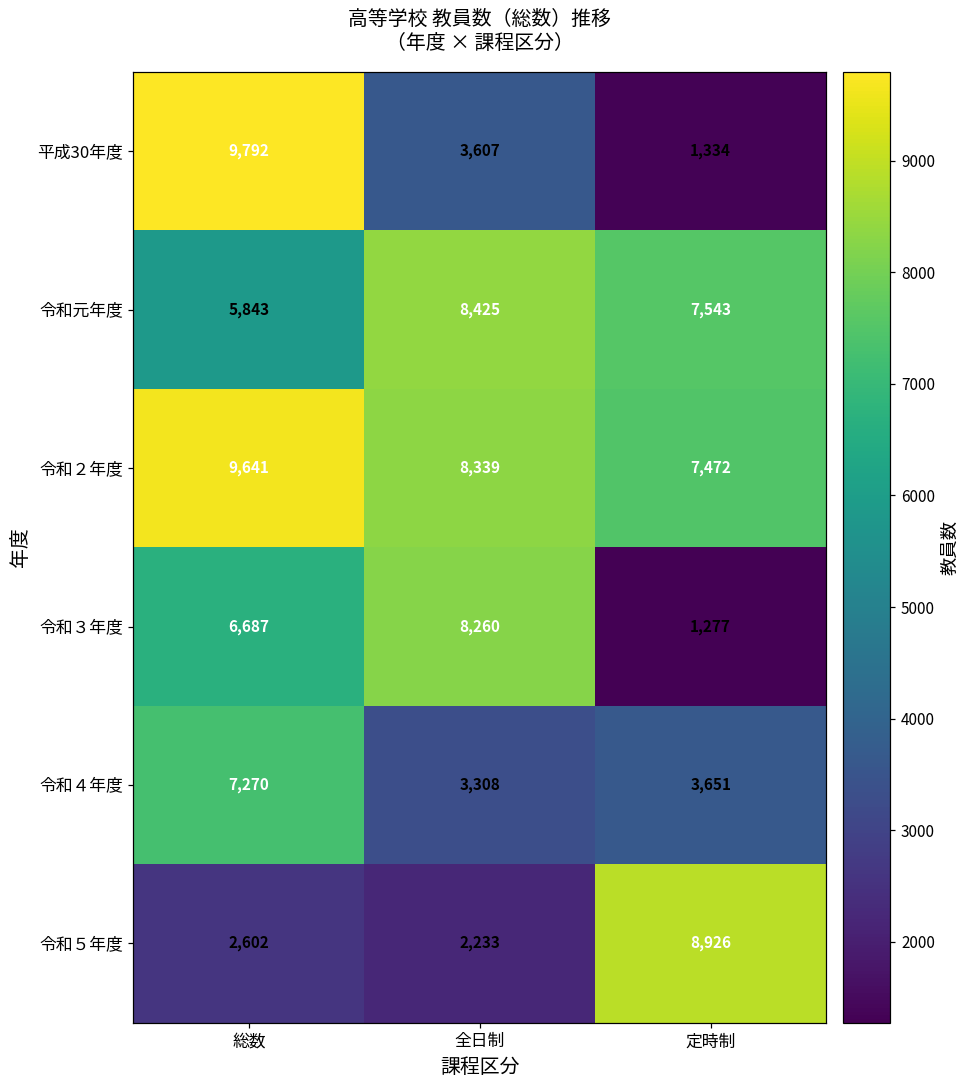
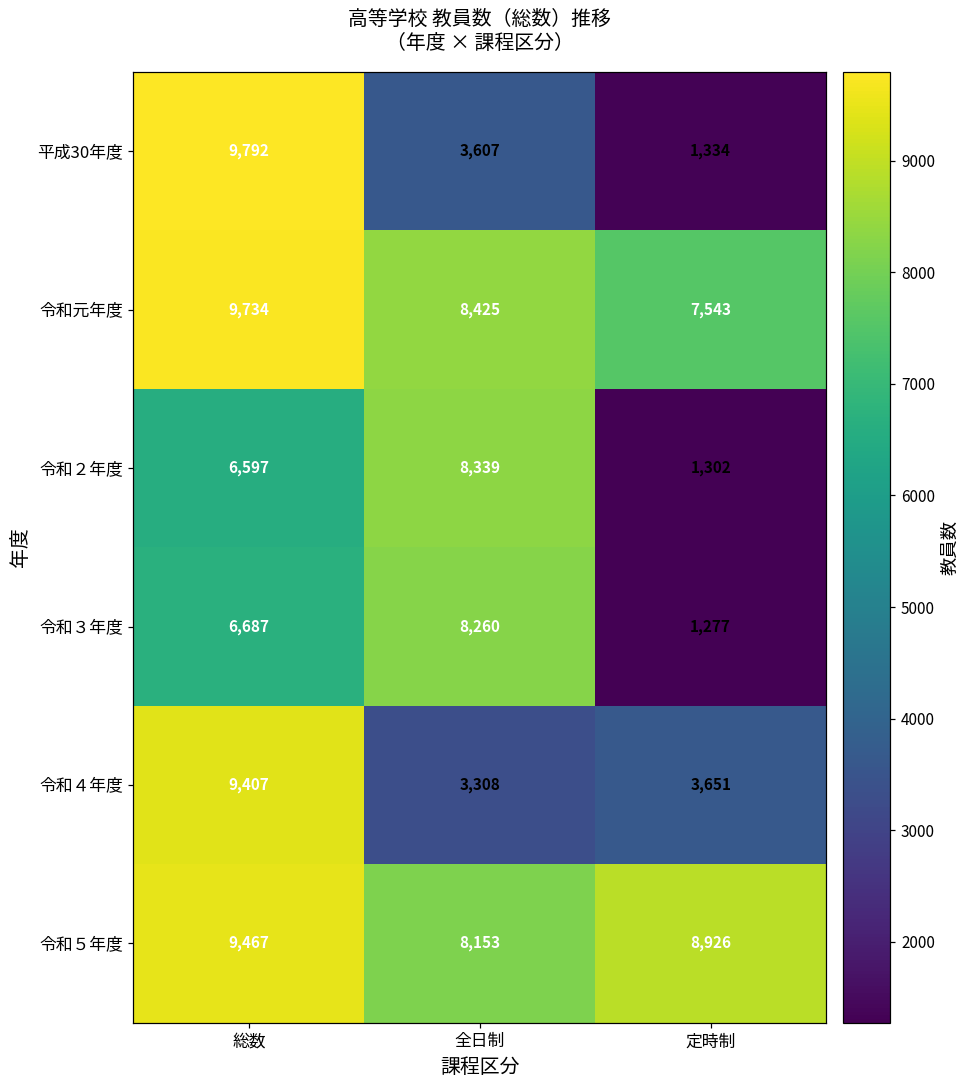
  {
    "平成30年度": {
      "総数": "9,792",
      "全日制": "3,607",
      "定時制": "1,334"
    },
    "令和元年度": {
-     "総数": "5,843",
+     "総数": "9,734",
      "全日制": "8,425",
      "定時制": "7,543"
    },
    "令和２年度": {
-     "総数": "9,641",
+     "総数": "6,597",
      "全日制": "8,339",
-     "定時制": "7,472"
+     "定時制": "1,302"
    },
    "令和３年度": {
      "総数": "6,687",
      "全日制": "8,260",
      "定時制": "1,277"
    },
    "令和４年度": {
-     "総数": "7,270",
+     "総数": "9,407",
      "全日制": "3,308",
      "定時制": "3,651"
    },
    "令和５年度": {
-     "総数": "2,602",
-     "全日制": "2,233",
+     "総数": "9,467",
+     "全日制": "8,153",
      "定時制": "8,926"
    }
  }
